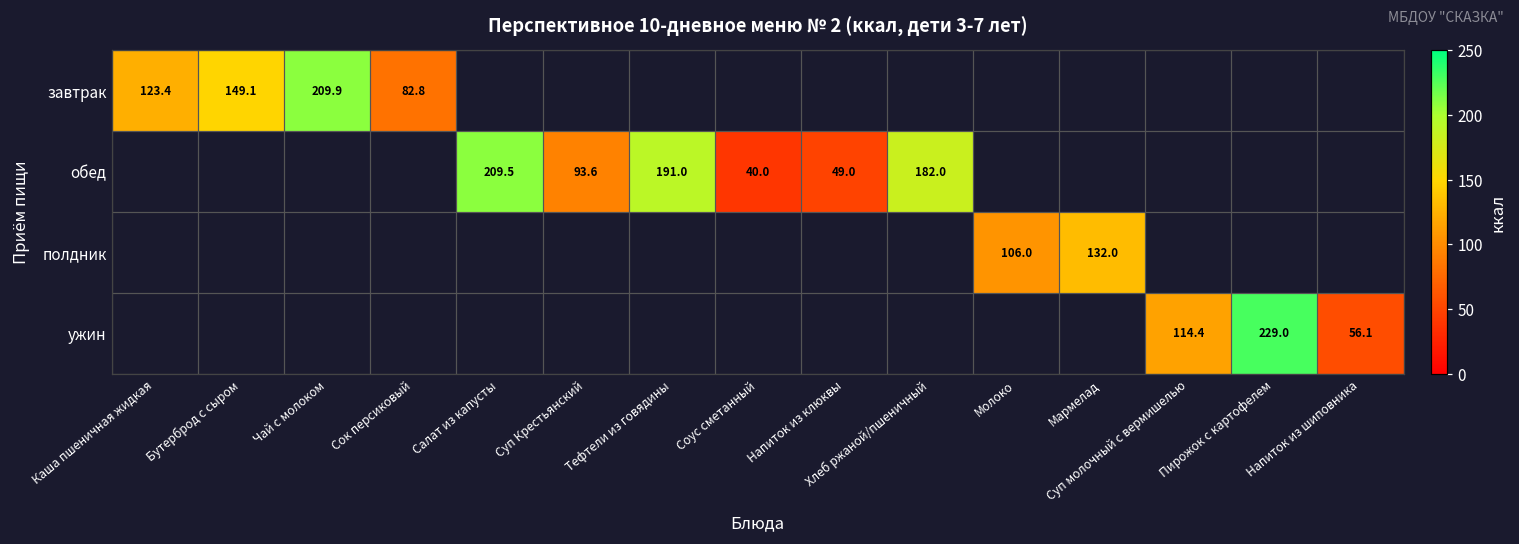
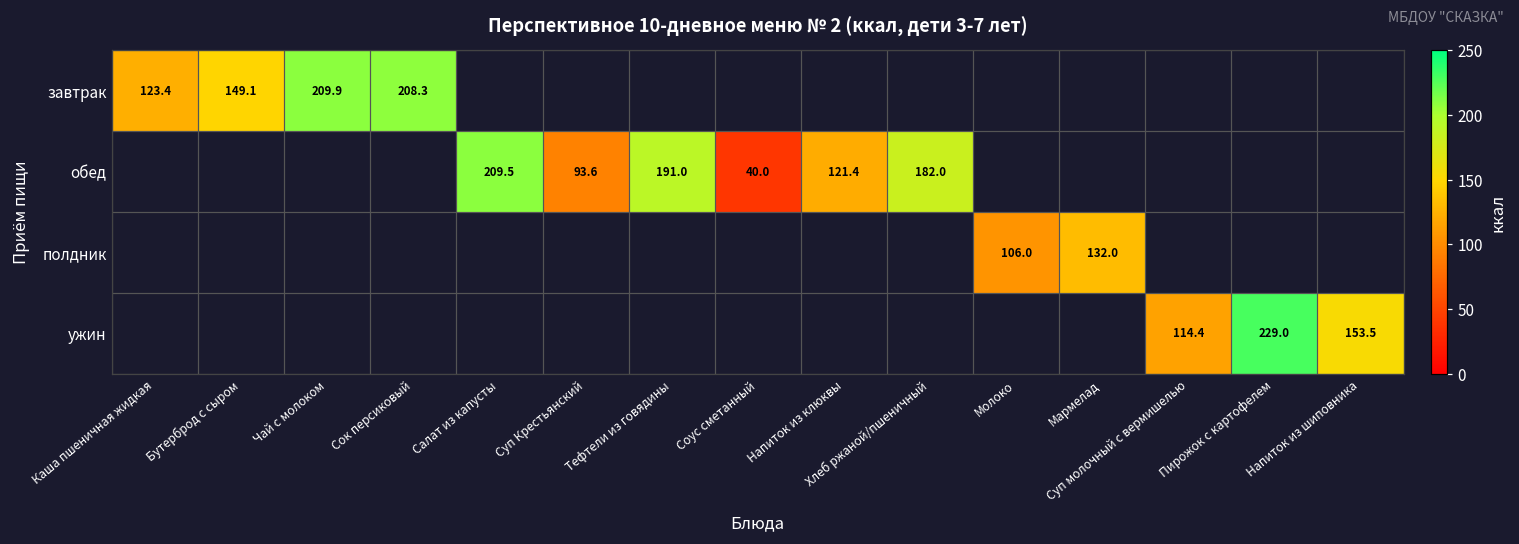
  {
    "завтрак": {
      "Каша пшеничная жидкая": 123.4,
      "Бутерброд с сыром": 149.1,
      "Чай с молоком": 209.9,
-     "Сок персиковый": 82.8
+     "Сок персиковый": 208.3
    },
    "обед": {
      "Салат из капусты": 209.5,
      "Суп Крестьянский": 93.6,
      "Тефтели из говядины": 191.0,
      "Соус сметанный": 40.0,
-     "Напиток из клюквы": 49.0,
+     "Напиток из клюквы": 121.4,
      "Хлеб ржаной/пшеничный": 182.0
    },
    "полдник": {
      "Молоко": 106.0,
      "Мармелад": 132.0
    },
    "ужин": {
      "Суп молочный с вермишелью": 114.4,
      "Пирожок с картофелем": 229.0,
-     "Напиток из шиповника": 56.1
+     "Напиток из шиповника": 153.5
    }
  }
